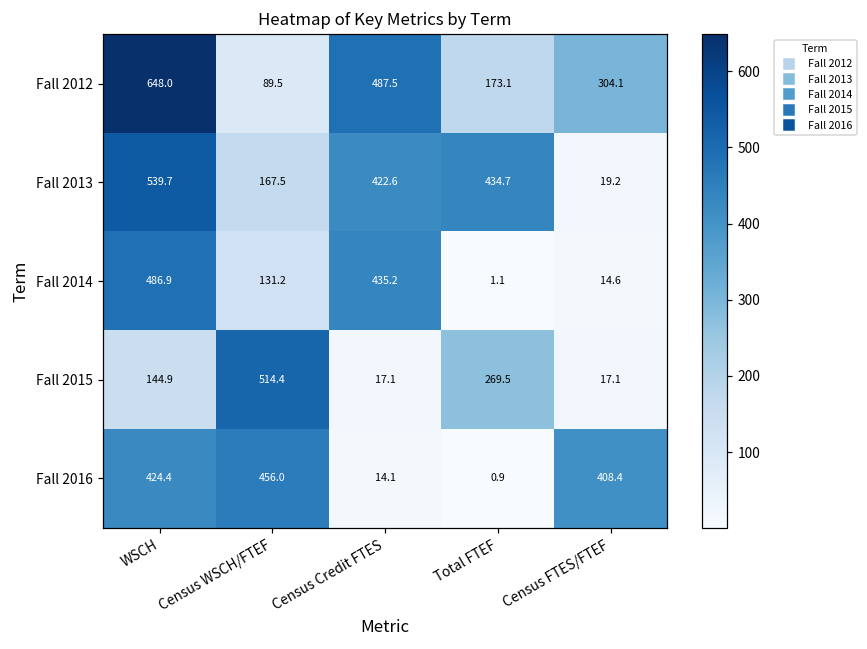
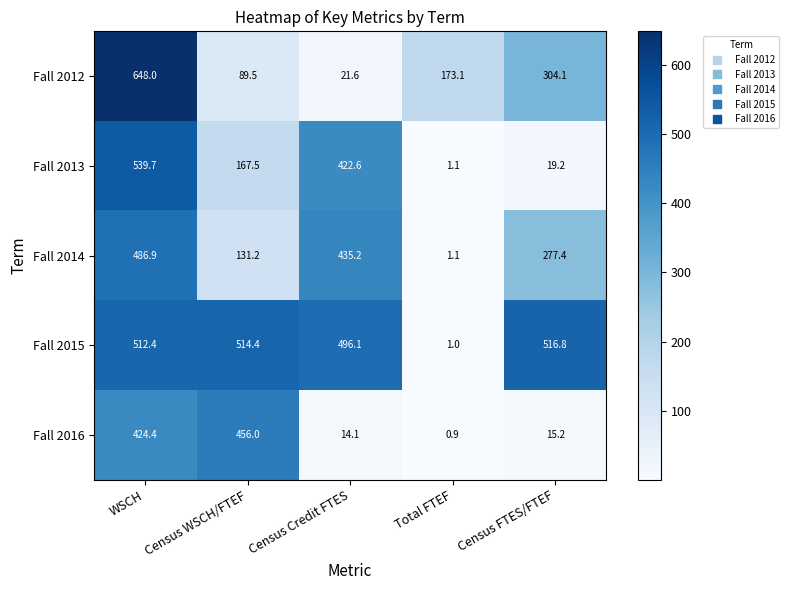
  {
    "Fall 2012": {
      "WSCH": 648.0,
      "Census WSCH/FTEF": 89.5,
-     "Census Credit FTES": 487.5,
+     "Census Credit FTES": 21.6,
      "Total FTEF": 173.1,
      "Census FTES/FTEF": 304.1
    },
    "Fall 2013": {
      "WSCH": 539.7,
      "Census WSCH/FTEF": 167.5,
      "Census Credit FTES": 422.6,
-     "Total FTEF": 434.7,
+     "Total FTEF": 1.1,
      "Census FTES/FTEF": 19.2
    },
    "Fall 2014": {
      "WSCH": 486.9,
      "Census WSCH/FTEF": 131.2,
      "Census Credit FTES": 435.2,
      "Total FTEF": 1.1,
-     "Census FTES/FTEF": 14.6
+     "Census FTES/FTEF": 277.4
    },
    "Fall 2015": {
-     "WSCH": 144.9,
+     "WSCH": 512.4,
      "Census WSCH/FTEF": 514.4,
-     "Census Credit FTES": 17.1,
-     "Total FTEF": 269.5,
-     "Census FTES/FTEF": 17.1
+     "Census Credit FTES": 496.1,
+     "Total FTEF": 1.0,
+     "Census FTES/FTEF": 516.8
    },
    "Fall 2016": {
      "WSCH": 424.4,
      "Census WSCH/FTEF": 456.0,
      "Census Credit FTES": 14.1,
      "Total FTEF": 0.9,
-     "Census FTES/FTEF": 408.4
+     "Census FTES/FTEF": 15.2
    }
  }
